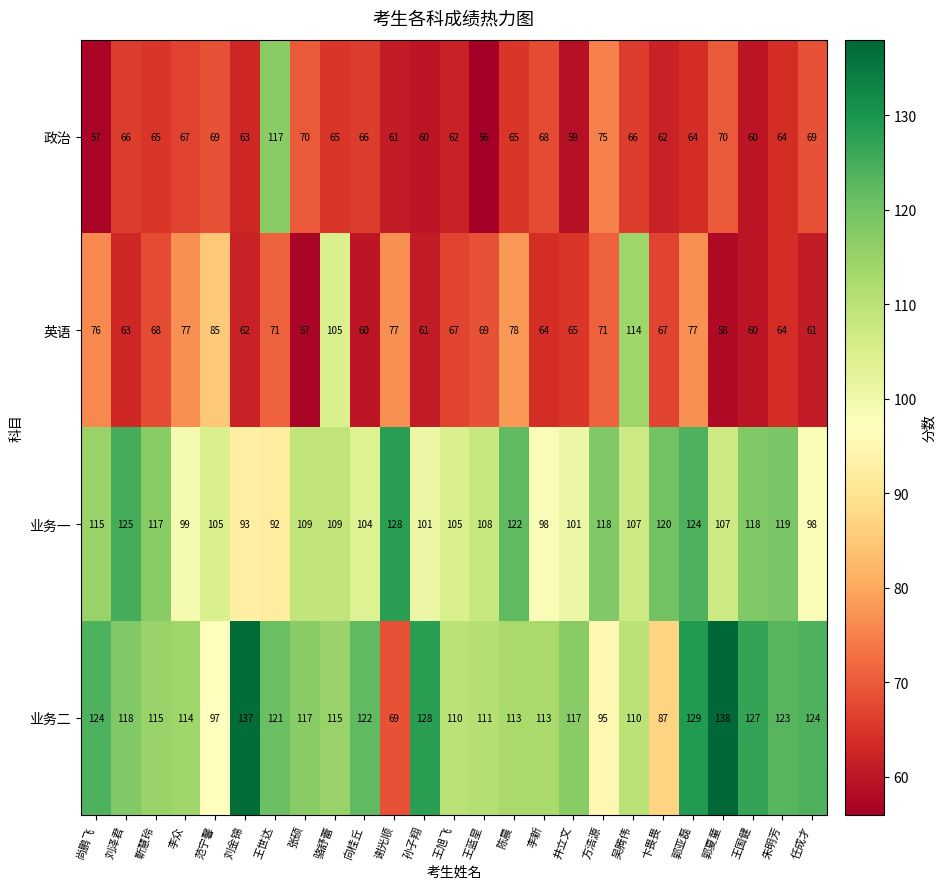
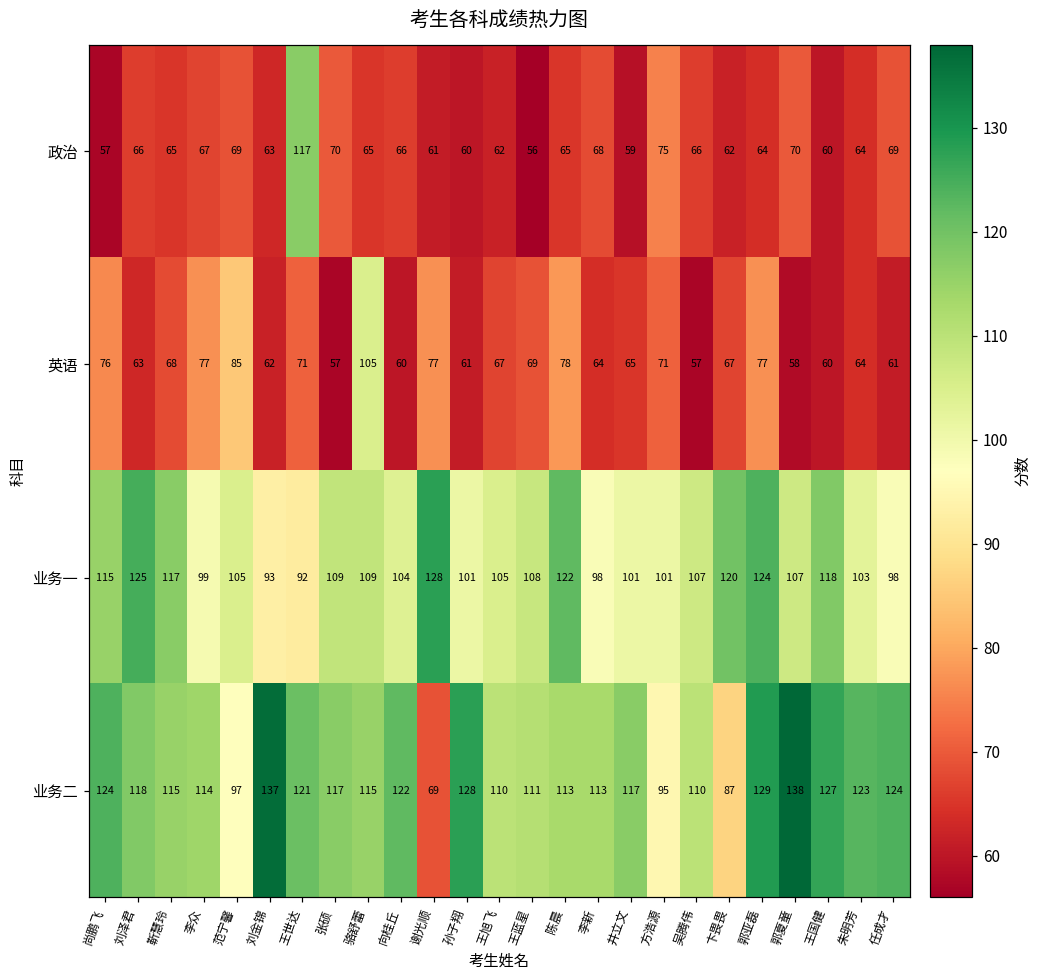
  {
    "政治": {
      "尚鹏飞": 57,
      "刘泽君": 66,
      "靳慧玲": 65,
      "李众": 67,
      "范宁馨": 69,
      "刘金锦": 63,
      "王世达": 117,
      "张硕": 70,
      "骆舒蕾": 65,
      "向桂丘": 66,
      "谢光顺": 61,
      "孙子翔": 60,
      "王旭飞": 62,
      "王蓝星": 56,
      "陈晨": 65,
      "李新": 68,
      "井立文": 59,
      "方浩源": 75,
      "吴腾伟": 66,
      "卞畏畏": 62,
      "郭亚磊": 64,
      "郭夏童": 70,
      "王国健": 60,
      "朱明芳": 64,
      "任成才": 69
    },
    "英语": {
      "尚鹏飞": 76,
      "刘泽君": 63,
      "靳慧玲": 68,
      "李众": 77,
      "范宁馨": 85,
      "刘金锦": 62,
      "王世达": 71,
      "张硕": 57,
      "骆舒蕾": 105,
      "向桂丘": 60,
      "谢光顺": 77,
      "孙子翔": 61,
      "王旭飞": 67,
      "王蓝星": 69,
      "陈晨": 78,
      "李新": 64,
      "井立文": 65,
      "方浩源": 71,
-     "吴腾伟": 114,
+     "吴腾伟": 57,
      "卞畏畏": 67,
      "郭亚磊": 77,
      "郭夏童": 58,
      "王国健": 60,
      "朱明芳": 64,
      "任成才": 61
    },
    "业务一": {
      "尚鹏飞": 115,
      "刘泽君": 125,
      "靳慧玲": 117,
      "李众": 99,
      "范宁馨": 105,
      "刘金锦": 93,
      "王世达": 92,
      "张硕": 109,
      "骆舒蕾": 109,
      "向桂丘": 104,
      "谢光顺": 128,
      "孙子翔": 101,
      "王旭飞": 105,
      "王蓝星": 108,
      "陈晨": 122,
      "李新": 98,
      "井立文": 101,
-     "方浩源": 118,
+     "方浩源": 101,
      "吴腾伟": 107,
      "卞畏畏": 120,
      "郭亚磊": 124,
      "郭夏童": 107,
      "王国健": 118,
-     "朱明芳": 119,
+     "朱明芳": 103,
      "任成才": 98
    },
    "业务二": {
      "尚鹏飞": 124,
      "刘泽君": 118,
      "靳慧玲": 115,
      "李众": 114,
      "范宁馨": 97,
      "刘金锦": 137,
      "王世达": 121,
      "张硕": 117,
      "骆舒蕾": 115,
      "向桂丘": 122,
      "谢光顺": 69,
      "孙子翔": 128,
      "王旭飞": 110,
      "王蓝星": 111,
      "陈晨": 113,
      "李新": 113,
      "井立文": 117,
      "方浩源": 95,
      "吴腾伟": 110,
      "卞畏畏": 87,
      "郭亚磊": 129,
      "郭夏童": 138,
      "王国健": 127,
      "朱明芳": 123,
      "任成才": 124
    }
  }
